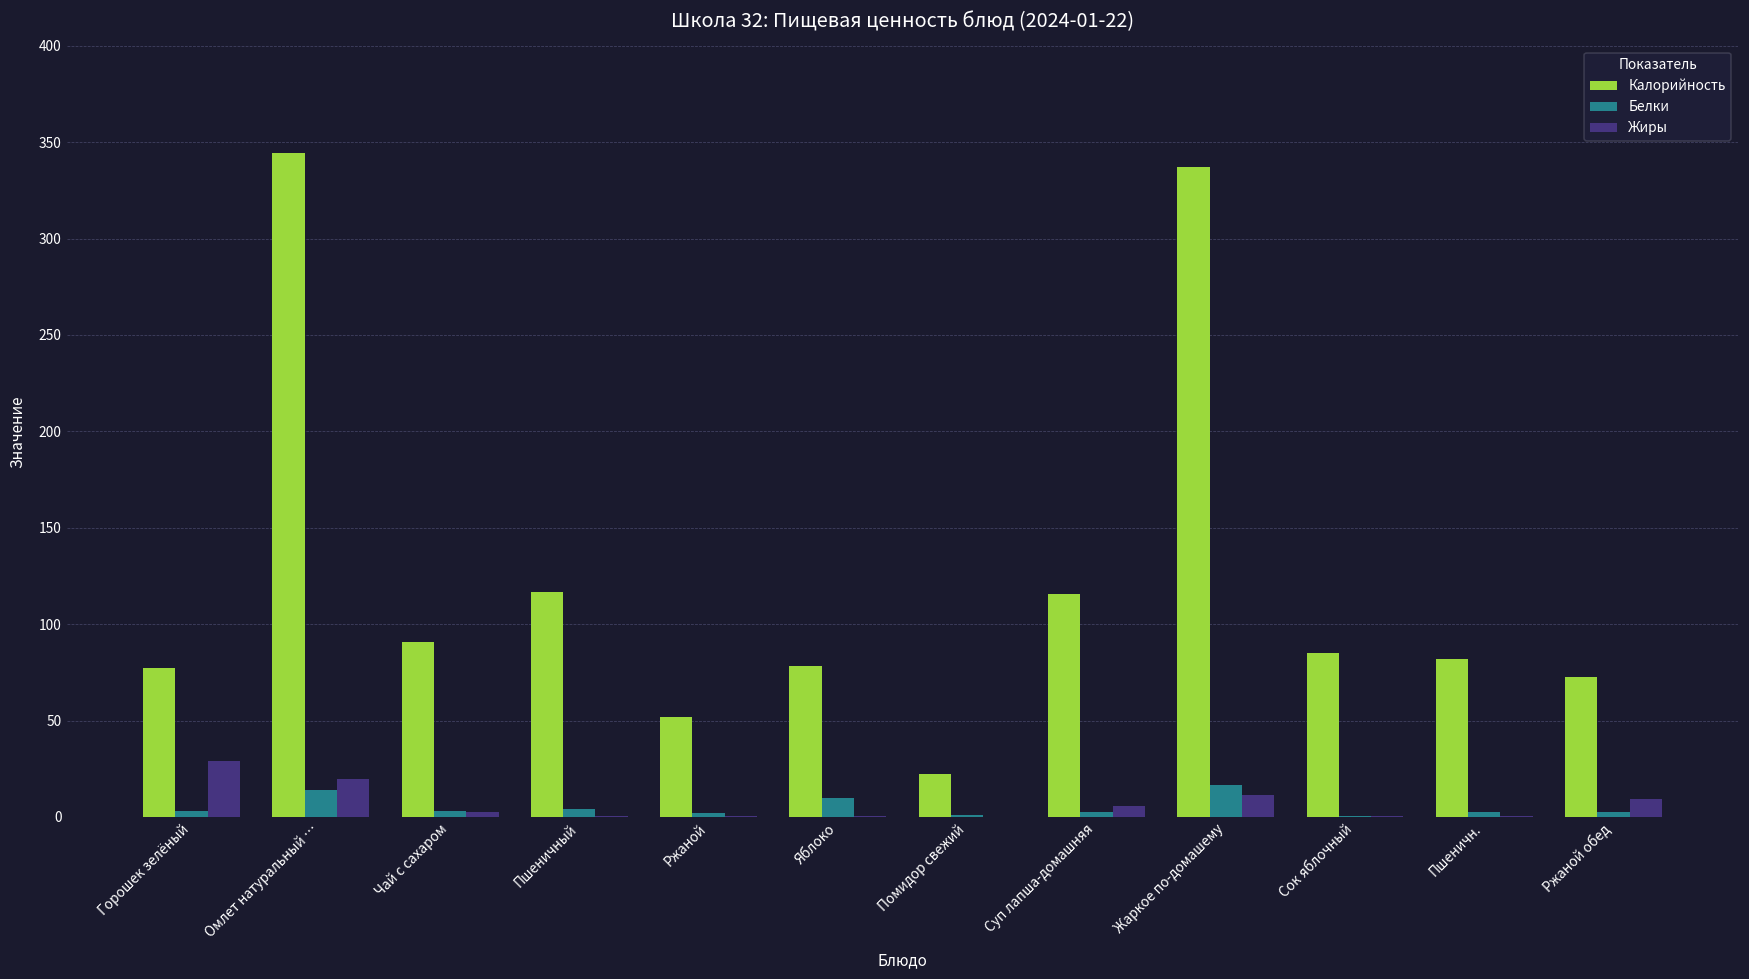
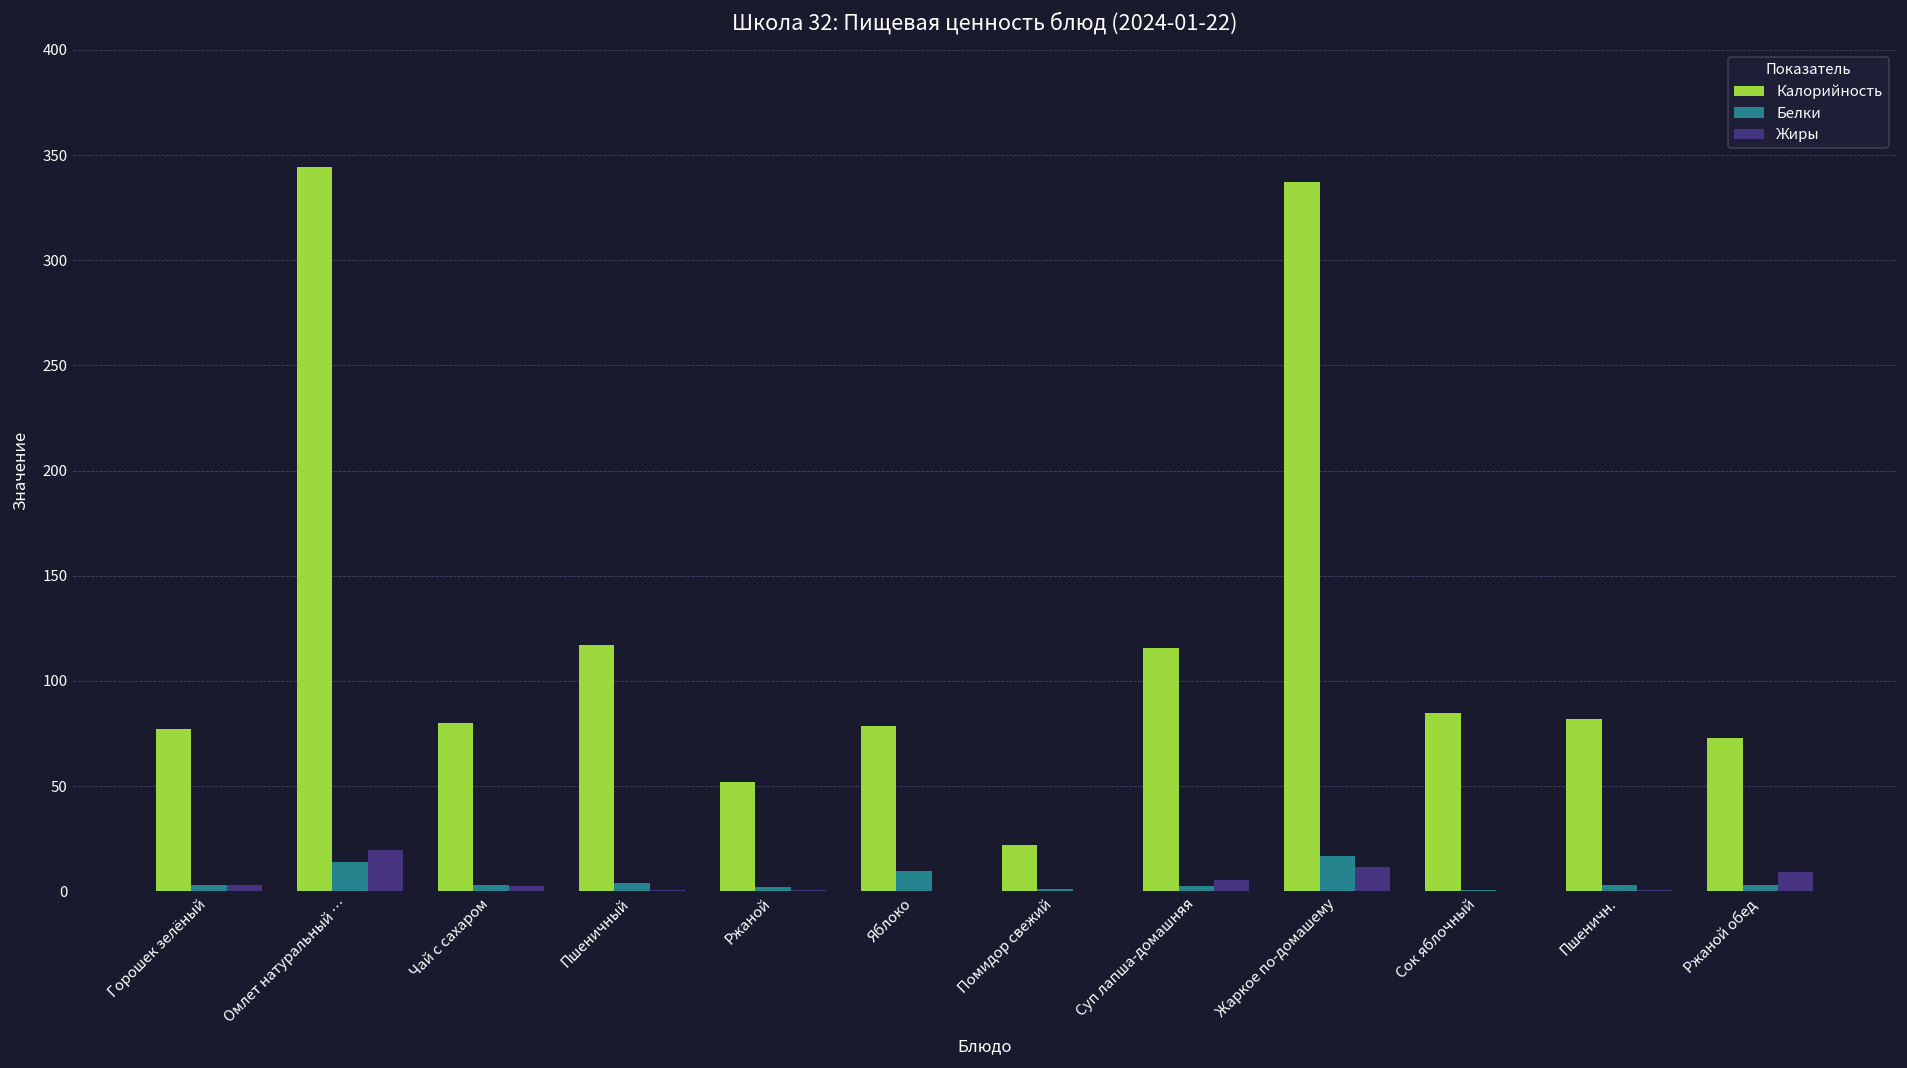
  {
    "Калорийность": {
      "Горошек зелёный": 77,
      "Омлет натуральный …": 344,
-     "Чай с сахаром": 91,
+     "Чай с сахаром": 80,
      "Пшеничный": 117,
      "Ржаной": 52,
      "Яблоко": 78,
      "Помидор свежий": 22,
      "Суп лапша-домашняя": 116,
      "Жаркое по-домашему": 337,
      "Сок яблочный": 85,
      "Пшеничн.": 82,
      "Ржаной обед": 73
    },
    "Белки": {
      "Горошек зелёный": 3,
      "Омлет натуральный …": 14,
      "Чай с сахаром": 3,
      "Пшеничный": 4,
      "Ржаной": 2,
      "Яблоко": 10,
      "Суп лапша-домашняя": 3,
      "Жаркое по-домашему": 17,
      "Пшеничн.": 3,
      "Ржаной обед": 3
    },
    "Жиры": {
-     "Горошек зелёный": 29,
+     "Горошек зелёный": 3,
      "Омлет натуральный …": 19,
      "Чай с сахаром": 3,
      "Суп лапша-домашняя": 6,
      "Жаркое по-домашему": 11,
      "Ржаной обед": 9
    }
  }
